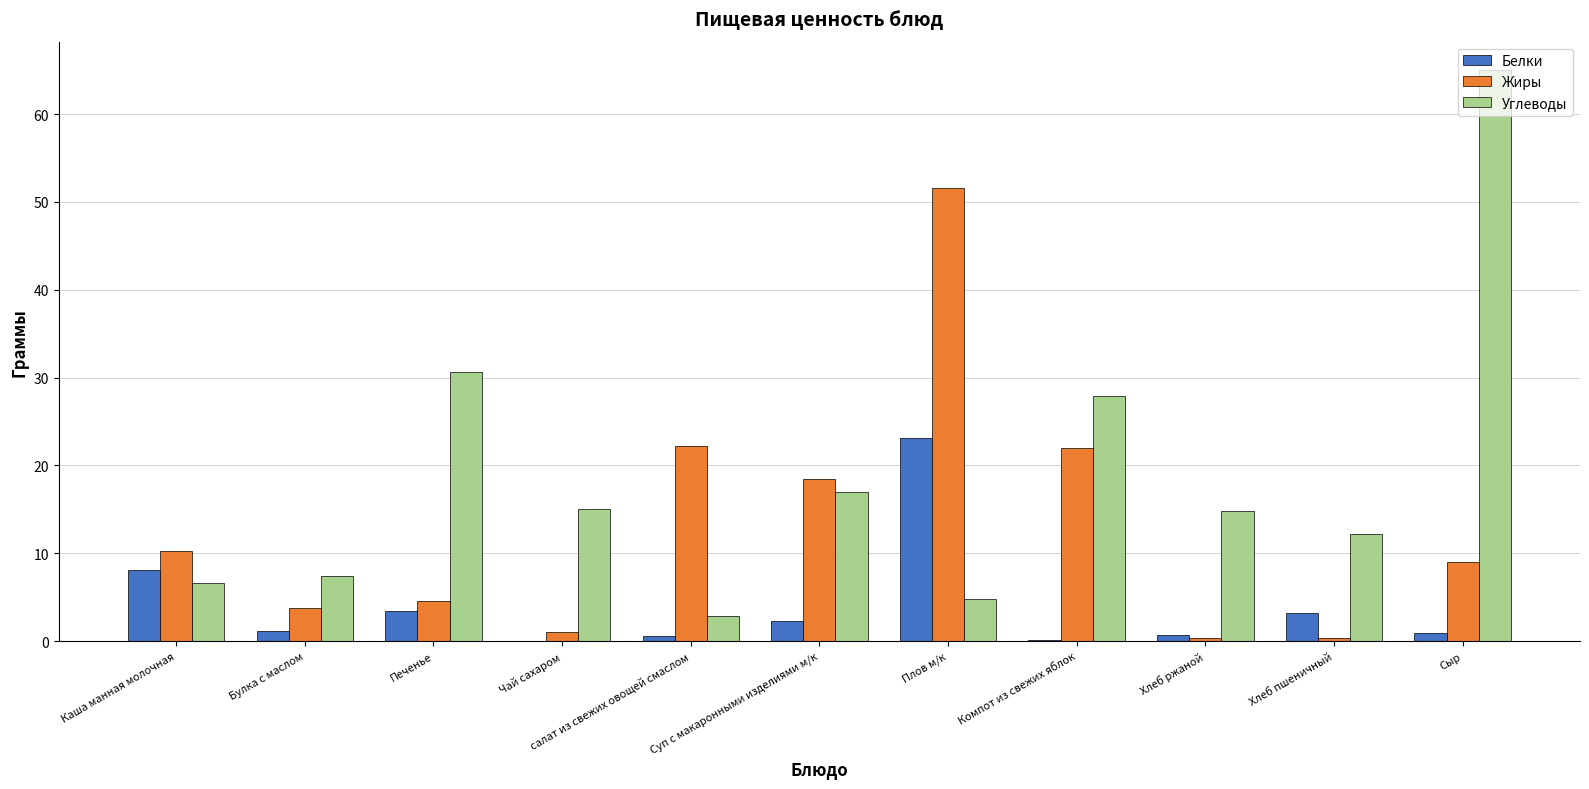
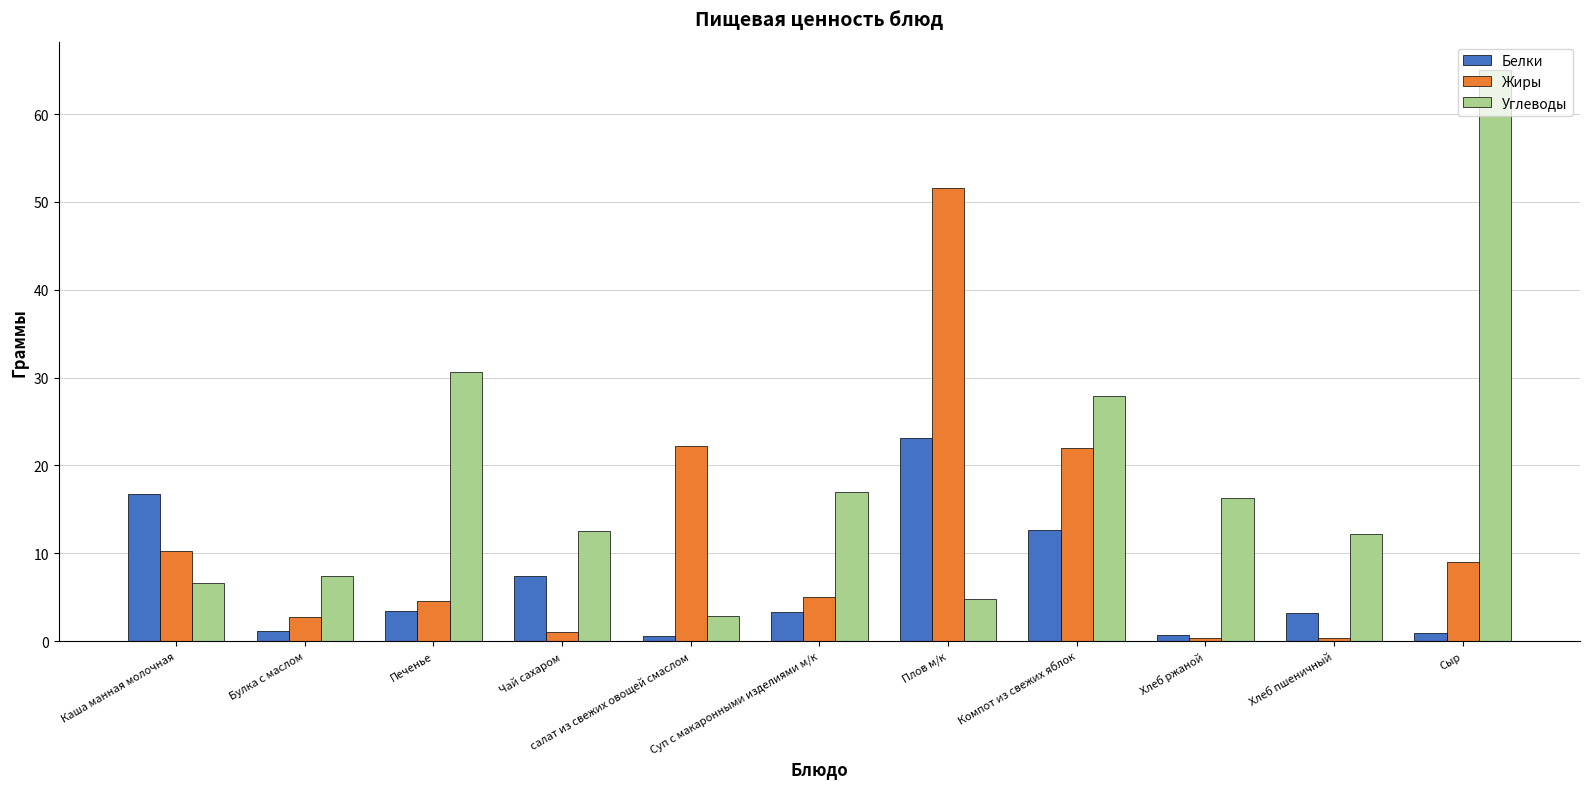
  {
    "Белки": {
-     "Каша манная молочная": 8,
+     "Каша манная молочная": 17,
      "Булка с маслом": 1,
      "Печенье": 3,
-     "Чай сахаром": 0,
+     "Чай сахаром": 7,
      "салат из свежих овощей смаслом": 1,
-     "Суп с макаронными изделиями м/к": 2,
+     "Суп с макаронными изделиями м/к": 3,
      "Плов м/к": 23,
-     "Компот из свежих яблок": 0,
+     "Компот из свежих яблок": 13,
      "Хлеб ржаной": 1,
      "Хлеб пшеничный": 3,
      "Сыр": 1
    },
    "Жиры": {
      "Каша манная молочная": 10,
-     "Булка с маслом": 4,
+     "Булка с маслом": 3,
      "Печенье": 5,
      "Чай сахаром": 1,
      "салат из свежих овощей смаслом": 22,
-     "Суп с макаронными изделиями м/к": 18,
+     "Суп с макаронными изделиями м/к": 5,
      "Плов м/к": 52,
      "Компот из свежих яблок": 22,
      "Хлеб ржаной": 0,
      "Хлеб пшеничный": 0,
      "Сыр": 9
    },
    "Углеводы": {
      "Каша манная молочная": 7,
      "Булка с маслом": 7,
      "Печенье": 31,
-     "Чай сахаром": 15,
+     "Чай сахаром": 13,
      "салат из свежих овощей смаслом": 3,
      "Суп с макаронными изделиями м/к": 17,
      "Плов м/к": 5,
      "Компот из свежих яблок": 28,
-     "Хлеб ржаной": 15,
+     "Хлеб ржаной": 16,
      "Хлеб пшеничный": 12
    }
  }
